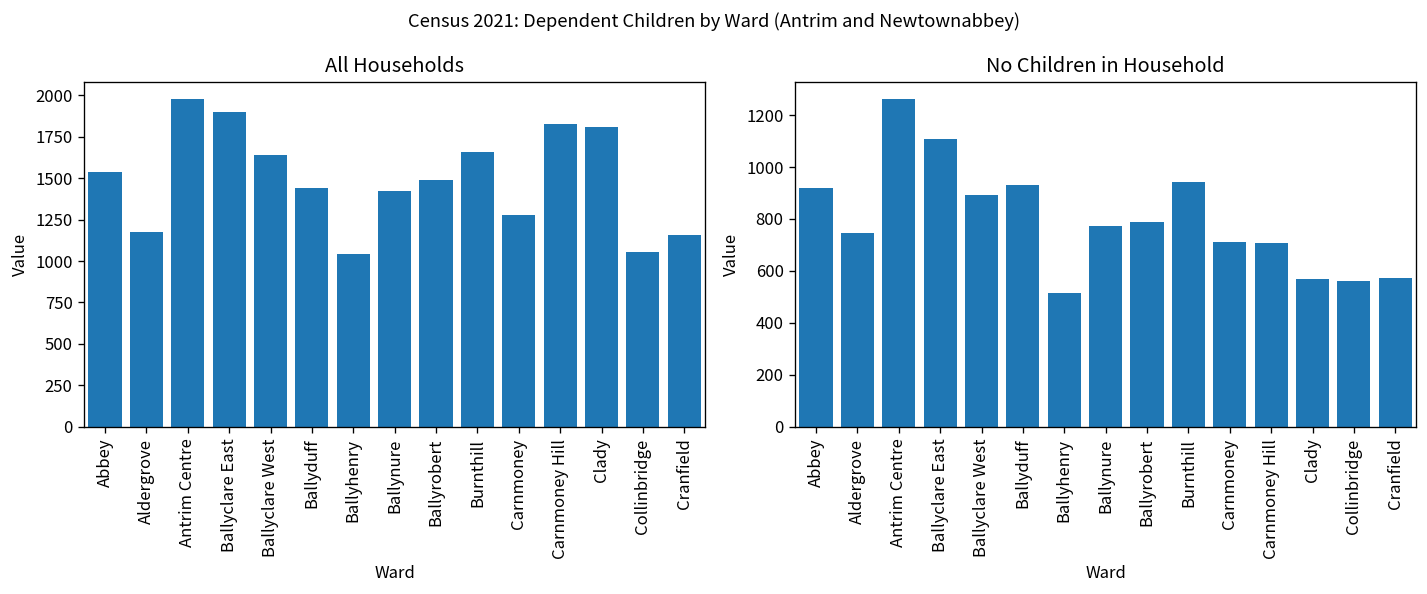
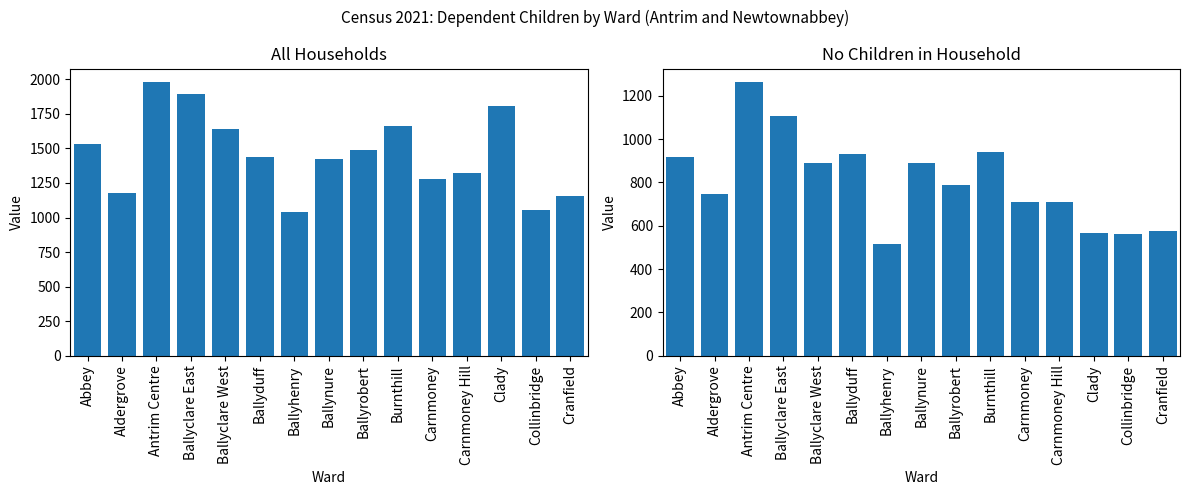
  {
    "All Households": {
      "Abbey": 1540,
      "Aldergrove": 1180,
      "Antrim Centre": 1980,
      "Ballyclare East": 1900,
      "Ballyclare West": 1640,
      "Ballyduff": 1440,
      "Ballyhenry": 1040,
      "Ballynure": 1420,
      "Ballyrobert": 1490,
      "Burnthill": 1660,
      "Carnmoney": 1280,
-     "Carnmoney Hill": 1820,
+     "Carnmoney Hill": 1320,
      "Clady": 1810,
      "Collinbridge": 1060,
      "Cranfield": 1160
    },
    "No Children in Household": {
      "Abbey": 920,
      "Aldergrove": 750,
      "Antrim Centre": 1260,
      "Ballyclare East": 1110,
      "Ballyclare West": 890,
      "Ballyduff": 930,
      "Ballyhenry": 520,
-     "Ballynure": 770,
+     "Ballynure": 890,
      "Ballyrobert": 790,
      "Burnthill": 940,
      "Carnmoney": 710,
      "Carnmoney Hill": 710,
      "Clady": 570,
      "Collinbridge": 560,
      "Cranfield": 570
    }
  }
